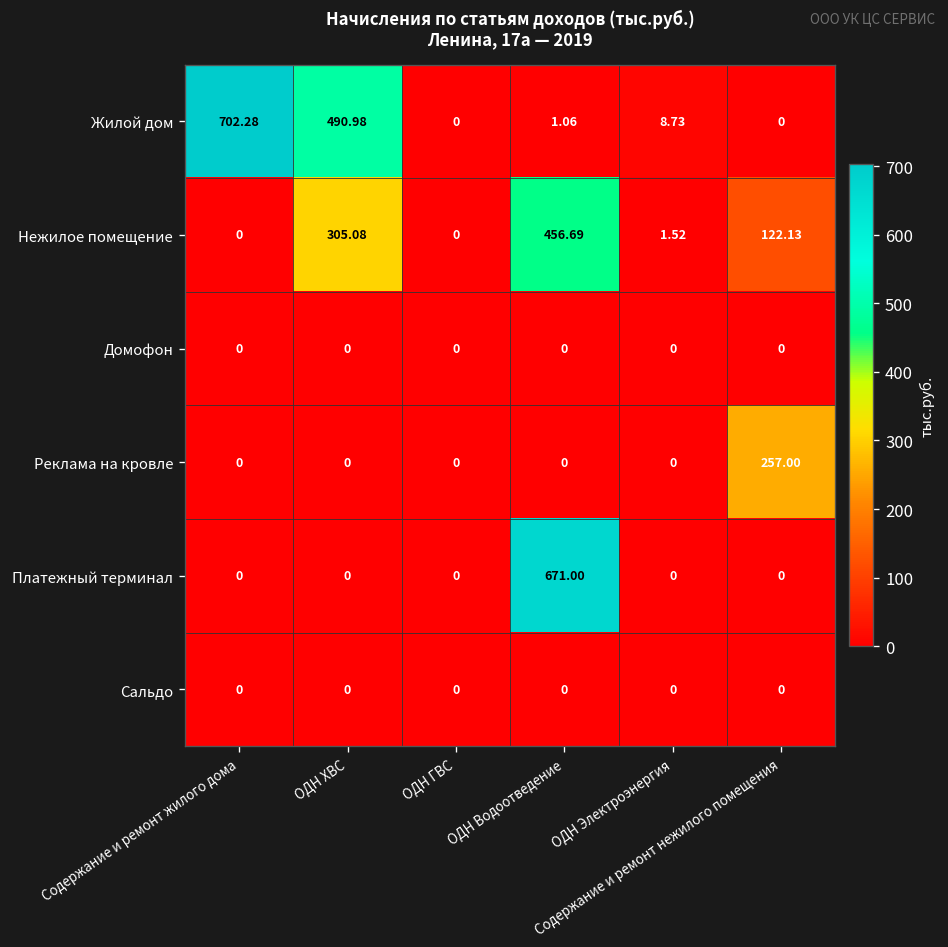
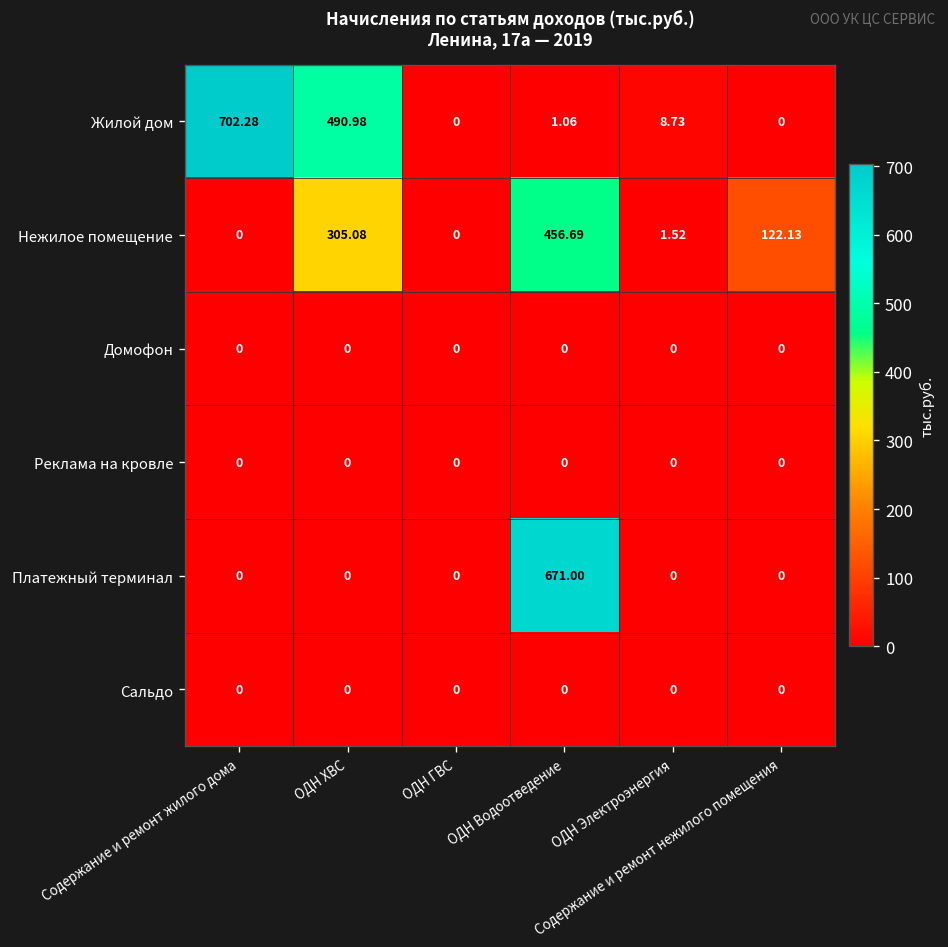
  {
    "Жилой дом": {
      "Содержание и ремонт жилого дома": 702.28,
      "ОДН ХВС": 490.98,
      "ОДН ГВС": 0,
      "ОДН Водоотведение": 1.06,
      "ОДН Электроэнергия": 8.73,
      "Содержание и ремонт нежилого помещения": 0
    },
    "Нежилое помещение": {
      "Содержание и ремонт жилого дома": 0,
      "ОДН ХВС": 305.08,
      "ОДН ГВС": 0,
      "ОДН Водоотведение": 456.69,
      "ОДН Электроэнергия": 1.52,
      "Содержание и ремонт нежилого помещения": 122.13
    },
    "Домофон": {
      "Содержание и ремонт жилого дома": 0,
      "ОДН ХВС": 0,
      "ОДН ГВС": 0,
      "ОДН Водоотведение": 0,
      "ОДН Электроэнергия": 0,
      "Содержание и ремонт нежилого помещения": 0
    },
    "Реклама на кровле": {
      "Содержание и ремонт жилого дома": 0,
      "ОДН ХВС": 0,
      "ОДН ГВС": 0,
      "ОДН Водоотведение": 0,
      "ОДН Электроэнергия": 0,
-     "Содержание и ремонт нежилого помещения": 257.00
+     "Содержание и ремонт нежилого помещения": 0
    },
    "Платежный терминал": {
      "Содержание и ремонт жилого дома": 0,
      "ОДН ХВС": 0,
      "ОДН ГВС": 0,
      "ОДН Водоотведение": 671.00,
      "ОДН Электроэнергия": 0,
      "Содержание и ремонт нежилого помещения": 0
    },
    "Сальдо": {
      "Содержание и ремонт жилого дома": 0,
      "ОДН ХВС": 0,
      "ОДН ГВС": 0,
      "ОДН Водоотведение": 0,
      "ОДН Электроэнергия": 0,
      "Содержание и ремонт нежилого помещения": 0
    }
  }
